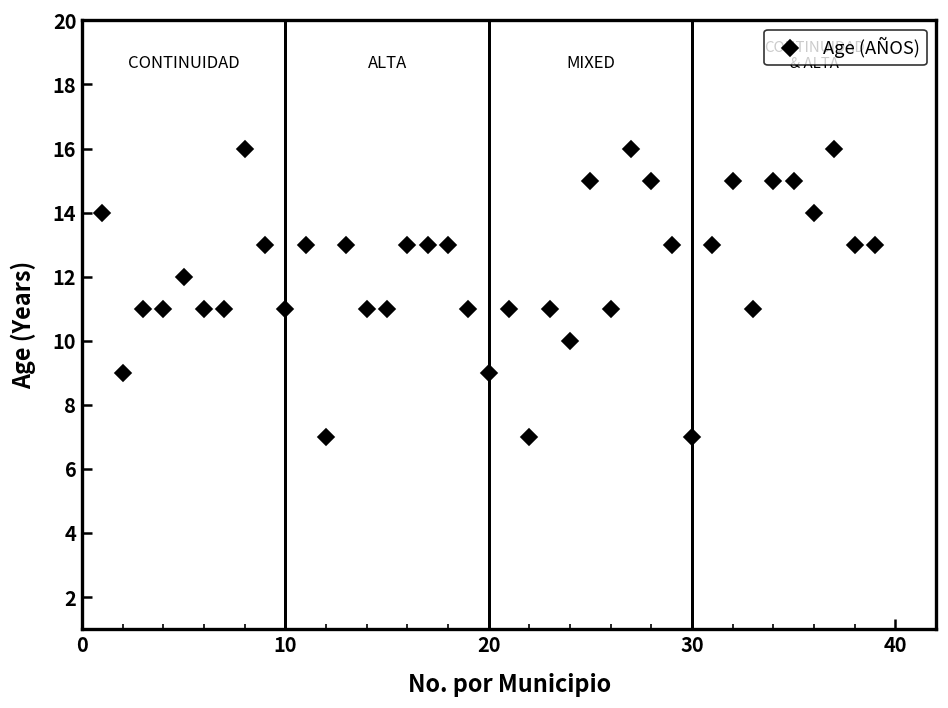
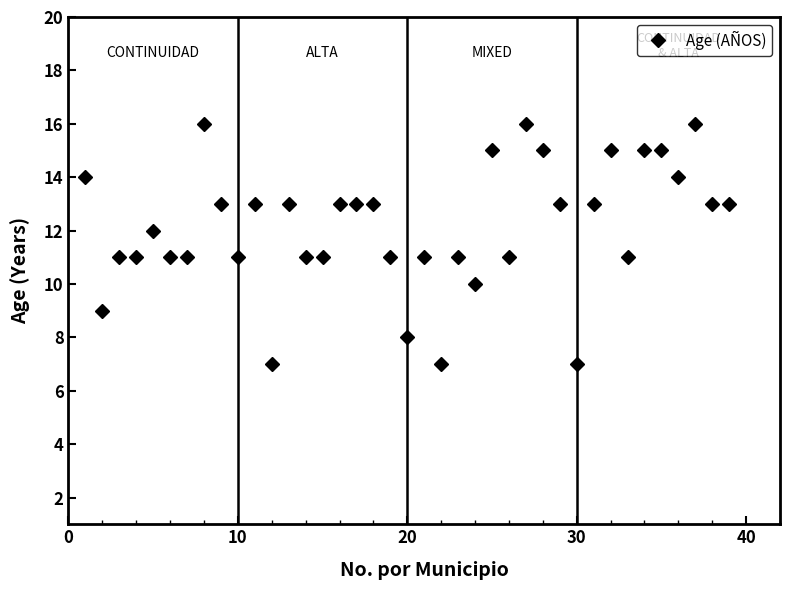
  {
    "10": 11,
-   "20": 9,
+   "20": 8,
    "30": 7
  }
